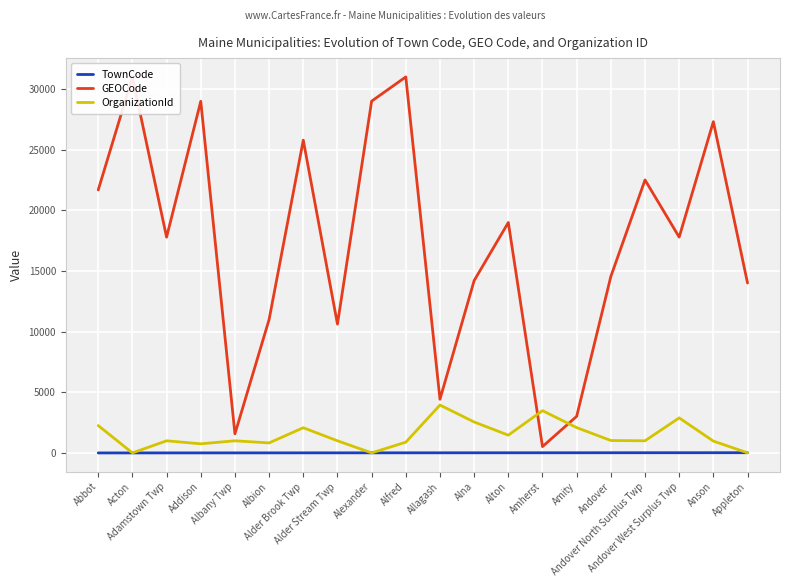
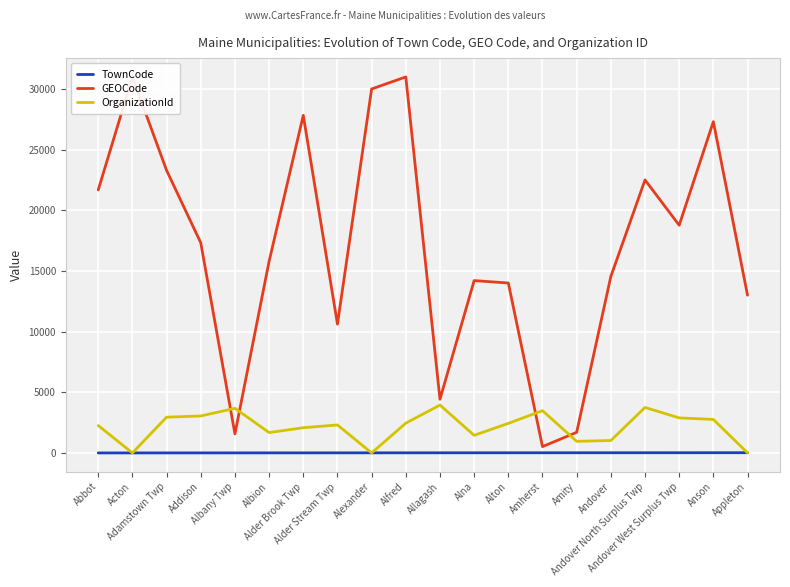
  {
    "TownCode": {
      "Abbot": 0,
      "Adamstown Twp": 0,
      "Addison": 0,
      "Albany Twp": 0,
      "Albion": 0,
      "Alder Brook Twp": 0,
      "Alder Stream Twp": 0,
      "Alfred": 0,
      "Allagash": 0,
      "Alna": 0,
      "Alton": 0,
      "Amherst": 0,
      "Amity": 0,
      "Andover": 0,
      "Andover North Surplus Twp": 0,
      "Andover West Surplus Twp": 0,
      "Anson": 0
    },
    "GEOCode": {
      "Abbot": 21700,
-     "Adamstown Twp": 17800,
-     "Addison": 29000,
+     "Adamstown Twp": 23300,
+     "Addison": 17300,
      "Albany Twp": 1600,
-     "Albion": 11000,
-     "Alder Brook Twp": 25800,
+     "Albion": 15800,
+     "Alder Brook Twp": 27900,
      "Alder Stream Twp": 10600,
-     "Alexander": 29000,
+     "Alexander": 30000,
      "Alfred": 31000,
      "Allagash": 4400,
      "Alna": 14200,
-     "Alton": 19000,
+     "Alton": 14000,
      "Amherst": 500,
-     "Amity": 3000,
+     "Amity": 1700,
      "Andover": 14600,
      "Andover North Surplus Twp": 22500,
-     "Andover West Surplus Twp": 17800,
+     "Andover West Surplus Twp": 18800,
      "Anson": 27300,
-     "Appleton": 14000
+     "Appleton": 13000
    },
    "OrganizationId": {
      "Abbot": 2300,
-     "Adamstown Twp": 1000,
-     "Addison": 800,
-     "Albany Twp": 1000,
-     "Albion": 800,
+     "Adamstown Twp": 3000,
+     "Addison": 3100,
+     "Albany Twp": 3700,
+     "Albion": 1700,
      "Alder Brook Twp": 2100,
-     "Alder Stream Twp": 1000,
-     "Alfred": 900,
+     "Alder Stream Twp": 2300,
+     "Alfred": 2500,
      "Allagash": 4000,
-     "Alna": 2600,
-     "Alton": 1500,
+     "Alna": 1500,
+     "Alton": 2400,
      "Amherst": 3500,
-     "Amity": 2100,
+     "Amity": 1000,
      "Andover": 1000,
-     "Andover North Surplus Twp": 1000,
+     "Andover North Surplus Twp": 3800,
      "Andover West Surplus Twp": 2900,
-     "Anson": 1000
+     "Anson": 2800
    }
  }
